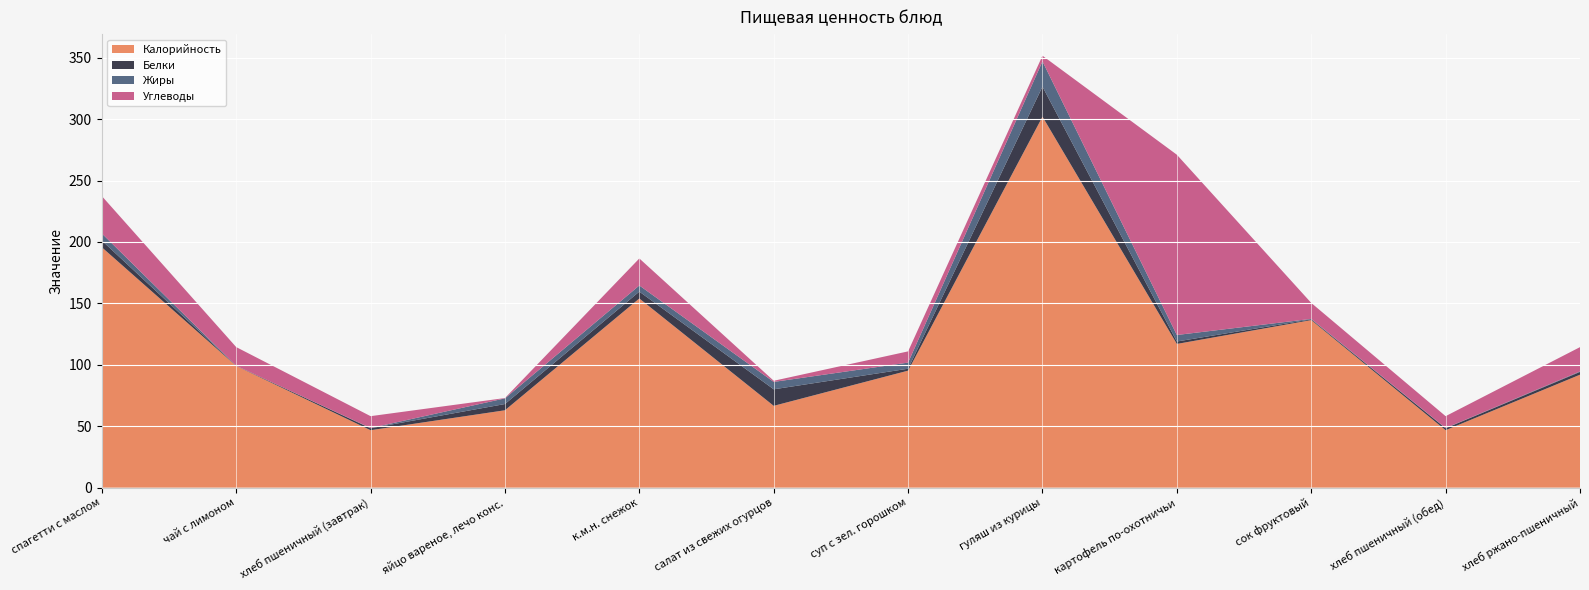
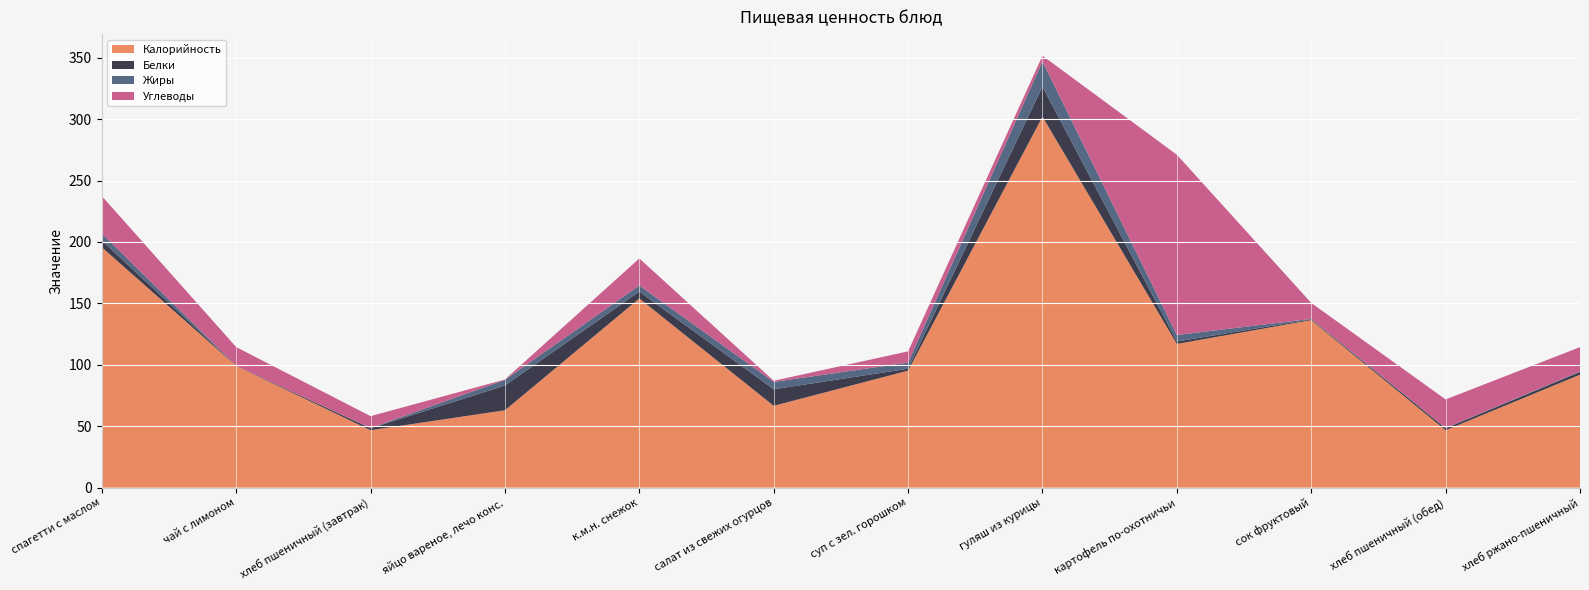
  {
    "Калорийность": {
      "спагетти с маслом": 196,
      "яйцо вареное, лечо конс.": 63,
      "к.м.н. снежок": 154,
      "салат из свежих огурцов": 67,
      "гуляш из курицы": 302,
      "хлеб ржано-пшеничный": 92
    },
    "Белки": {
      "спагетти с маслом": 5,
-     "яйцо вареное, лечо конс.": 5,
+     "яйцо вареное, лечо конс.": 20,
      "к.м.н. снежок": 6,
      "салат из свежих огурцов": 13,
      "гуляш из курицы": 24
    },
    "Жиры": {
      "спагетти с маслом": 6,
      "к.м.н. снежок": 5,
      "суп с зел. горошком": 5,
      "гуляш из курицы": 21,
      "картофель по-охотничьи": 5
    },
    "Углеводы": {
      "спагетти с маслом": 30,
      "чай с лимоном": 15,
      "хлеб пшеничный (завтрак)": 10,
      "к.м.н. снежок": 22,
      "суп с зел. горошком": 9,
      "гуляш из курицы": 5,
      "картофель по-охотничьи": 147,
      "сок фруктовый": 13,
-     "хлеб пшеничный (обед)": 10,
+     "хлеб пшеничный (обед)": 23,
      "хлеб ржано-пшеничный": 20
    }
  }
